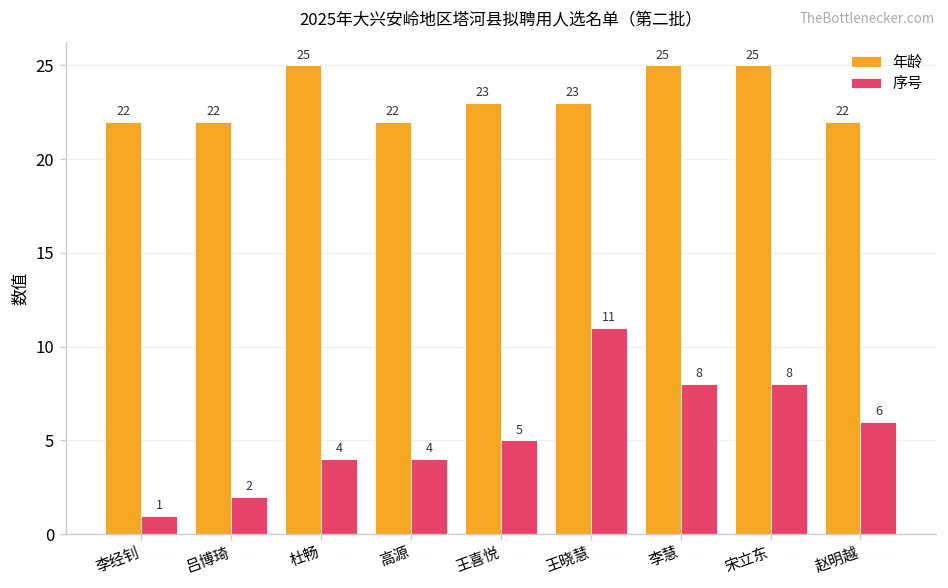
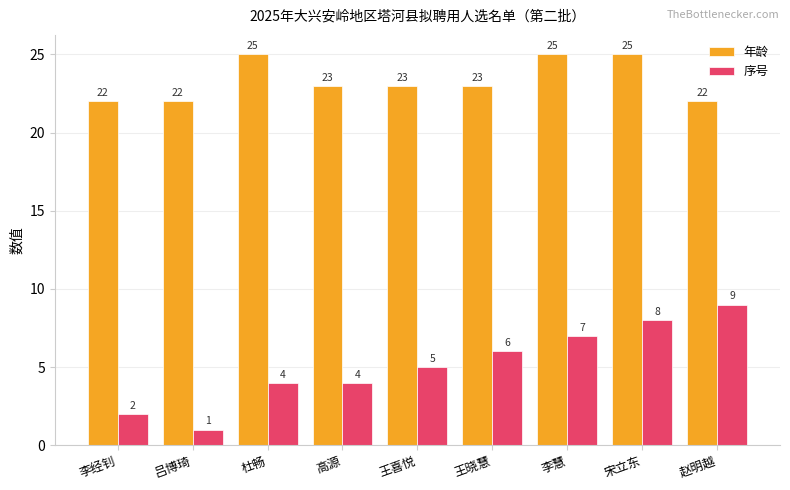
  {
    "年龄": {
      "李经钊": 22,
      "吕博琦": 22,
      "杜畅": 25,
-     "高源": 22,
+     "高源": 23,
      "王喜悦": 23,
      "王晓慧": 23,
      "李慧": 25,
      "宋立东": 25,
      "赵明越": 22
    },
    "序号": {
-     "李经钊": 1,
-     "吕博琦": 2,
+     "李经钊": 2,
+     "吕博琦": 1,
      "杜畅": 4,
      "高源": 4,
      "王喜悦": 5,
-     "王晓慧": 11,
-     "李慧": 8,
+     "王晓慧": 6,
+     "李慧": 7,
      "宋立东": 8,
-     "赵明越": 6
+     "赵明越": 9
    }
  }
